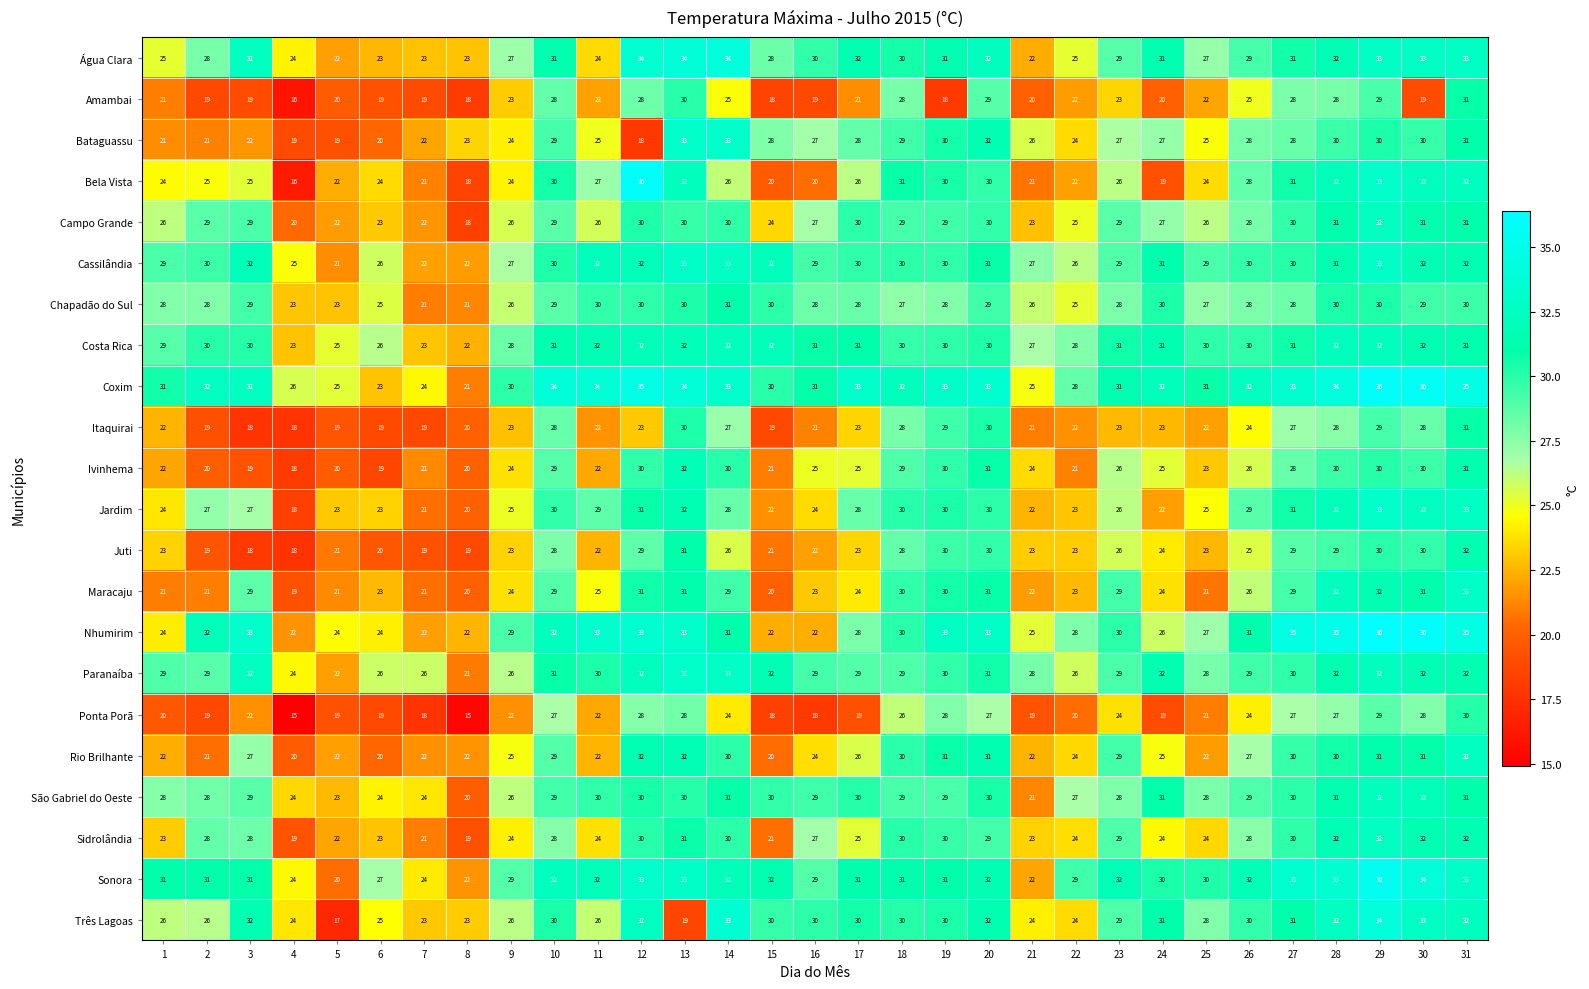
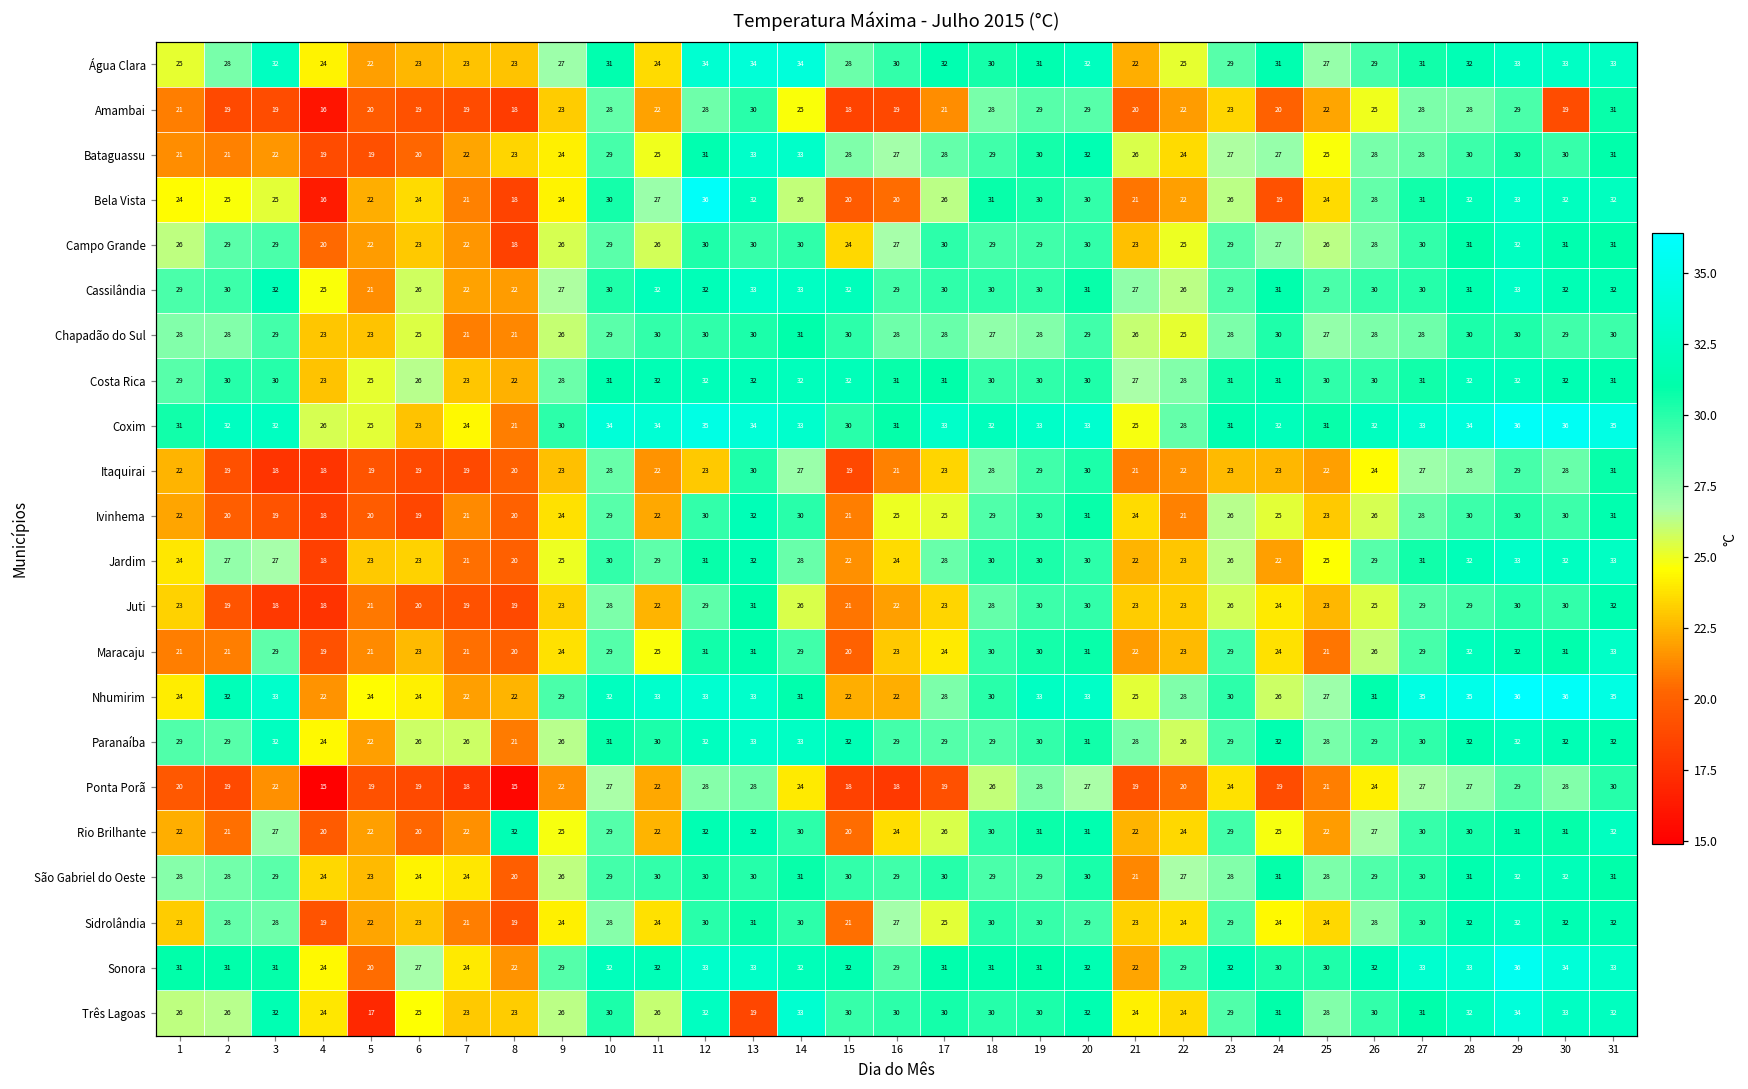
  {
    "Amambai": {
      "1": 21,
      "2": 19,
      "3": 19,
      "4": 16,
      "5": 20,
      "6": 19,
      "7": 19,
      "8": 18,
      "9": 23,
      "10": 28,
      "11": 22,
      "12": 28,
      "13": 30,
      "14": 25,
      "15": 18,
      "16": 19,
      "17": 21,
      "18": 28,
-     "19": 18,
+     "19": 29,
      "20": 29,
      "21": 20,
      "22": 22,
      "23": 23,
      "24": 20,
      "25": 22,
      "26": 25,
      "27": 28,
      "28": 28,
      "29": 29,
      "30": 19,
      "31": 31
    },
    "Bataguassu": {
      "1": 21,
      "2": 21,
      "3": 22,
      "4": 19,
      "5": 19,
      "6": 20,
      "7": 22,
      "8": 23,
      "9": 24,
      "10": 29,
      "11": 25,
-     "12": 18,
+     "12": 31,
      "13": 33,
      "14": 33,
      "15": 28,
      "16": 27,
      "17": 28,
      "18": 29,
      "19": 30,
      "20": 32,
      "21": 26,
      "22": 24,
      "23": 27,
      "24": 27,
      "25": 25,
      "26": 28,
      "27": 28,
      "28": 30,
      "29": 30,
      "30": 30,
      "31": 31
    },
    "Rio Brilhante": {
      "1": 22,
      "2": 21,
      "3": 27,
      "4": 20,
      "5": 22,
      "6": 20,
      "7": 22,
-     "8": 22,
+     "8": 32,
      "9": 25,
      "10": 29,
      "11": 22,
      "12": 32,
      "13": 32,
      "14": 30,
      "15": 20,
      "16": 24,
      "17": 26,
      "18": 30,
      "19": 31,
      "20": 31,
      "21": 22,
      "22": 24,
      "23": 29,
      "24": 25,
      "25": 22,
      "26": 27,
      "27": 30,
      "28": 30,
      "29": 31,
      "30": 31,
      "31": 32
    }
  }
